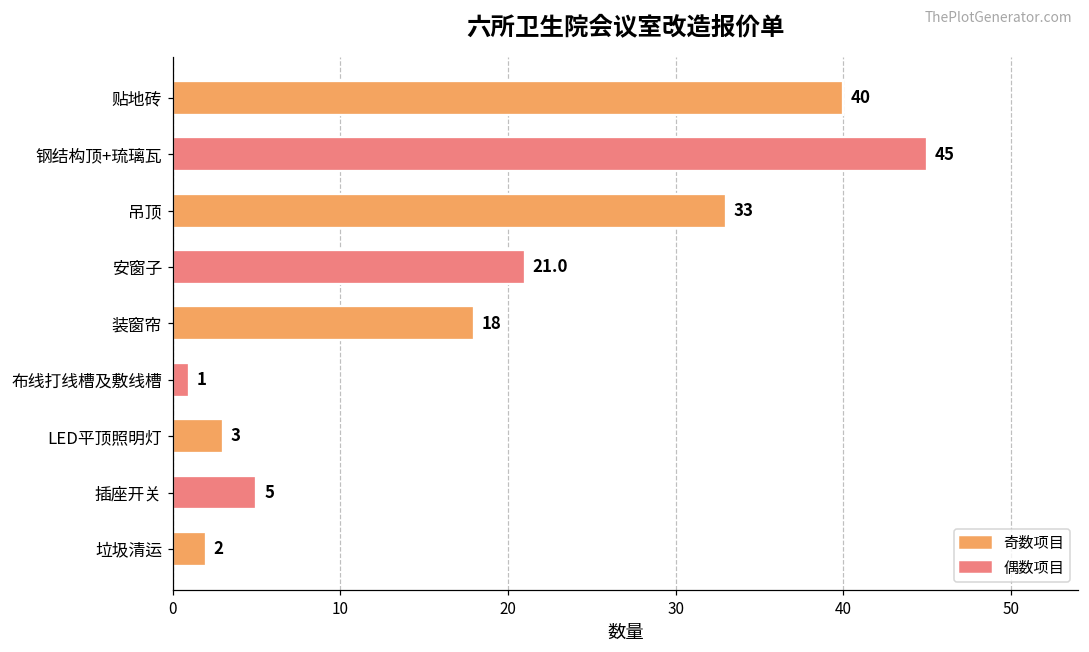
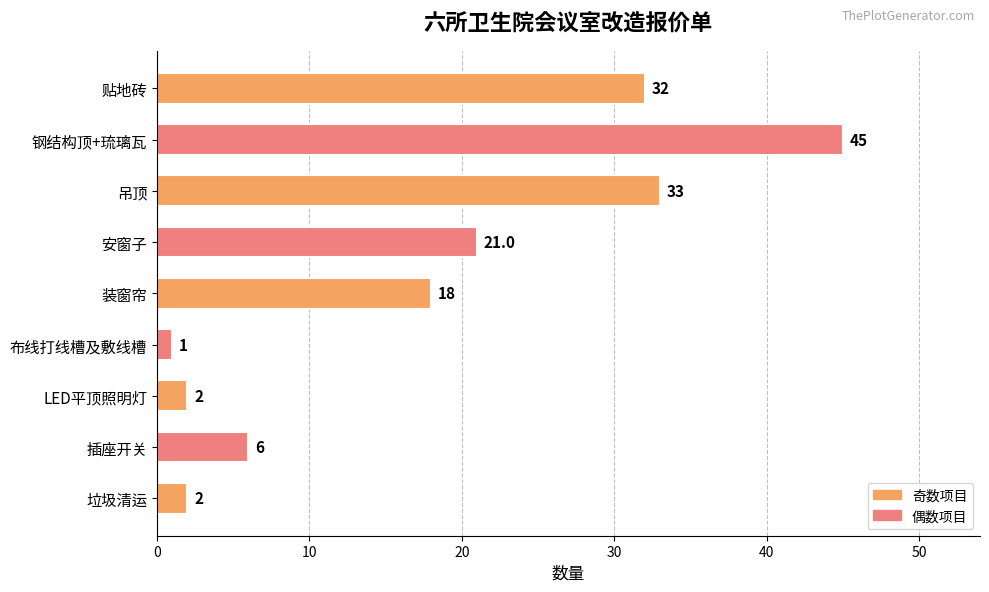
  {
-   "贴地砖": 40,
+   "贴地砖": 32,
    "钢结构顶+琉璃瓦": 45,
    "吊顶": 33,
    "安窗子": 21.0,
    "装窗帘": 18,
    "布线打线槽及敷线槽": 1,
-   "LED平顶照明灯": 3,
-   "插座开关": 5,
+   "LED平顶照明灯": 2,
+   "插座开关": 6,
    "垃圾清运": 2
  }
